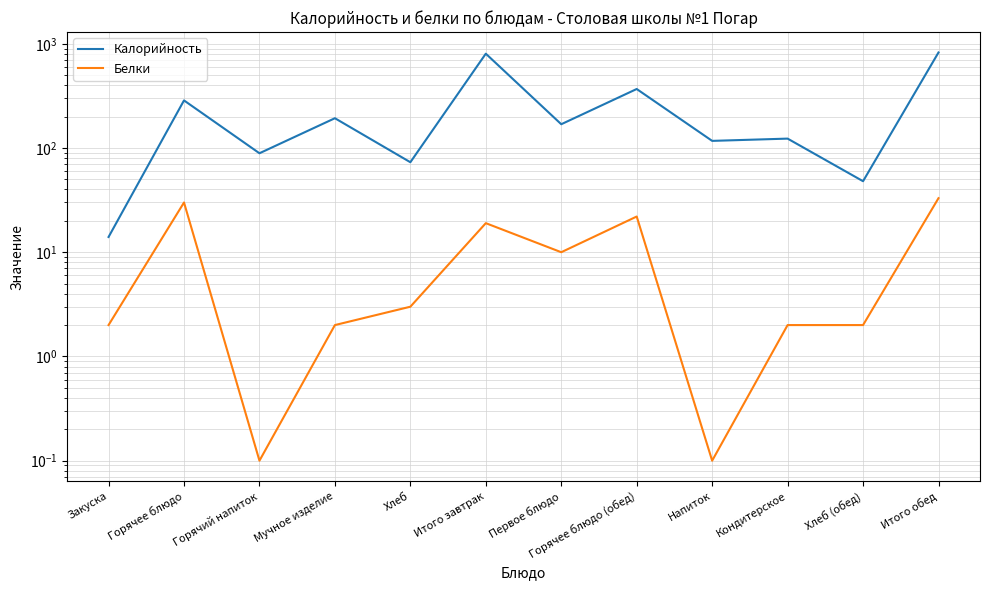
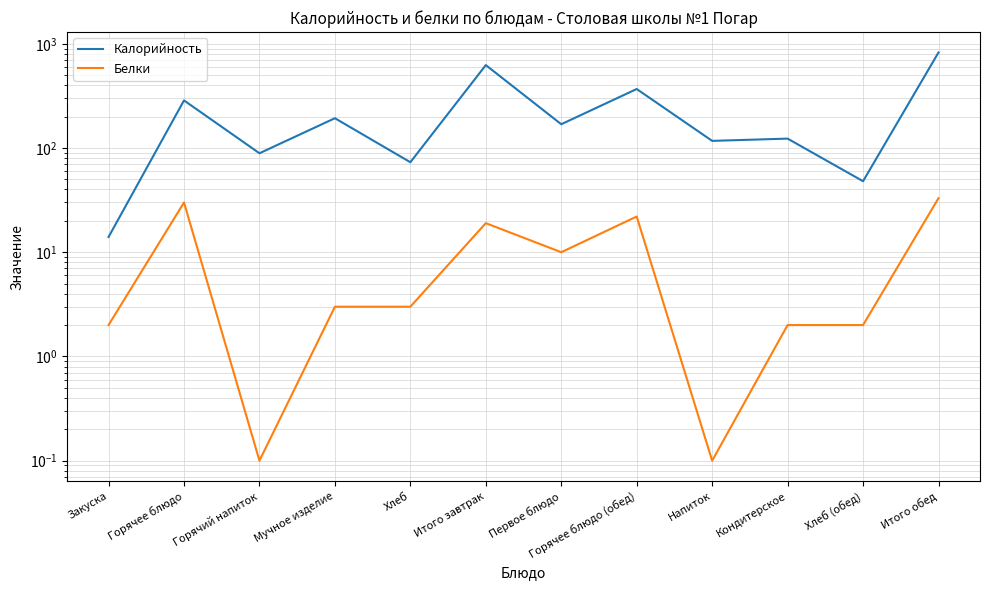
  {
    "Калорийность": {
      "Закуска": 14,
      "Горячее блюдо": 290,
      "Горячий напиток": 90,
      "Мучное изделие": 190,
      "Хлеб": 70,
-     "Итого завтрак": 800,
+     "Итого завтрак": 600,
      "Первое блюдо": 170,
      "Горячее блюдо (обед)": 370,
      "Напиток": 120,
      "Кондитерское": 120,
      "Хлеб (обед)": 50,
      "Итого обед": 800
    },
    "Белки": {
      "Закуска": 2,
      "Горячее блюдо": 30,
      "Горячий напиток": 0.10,
-     "Мучное изделие": 2,
+     "Мучное изделие": 3,
      "Хлеб": 3,
      "Итого завтрак": 19,
      "Первое блюдо": 10,
      "Горячее блюдо (обед)": 22,
      "Напиток": 0.10,
      "Кондитерское": 2,
      "Хлеб (обед)": 2,
      "Итого обед": 33
    }
  }
